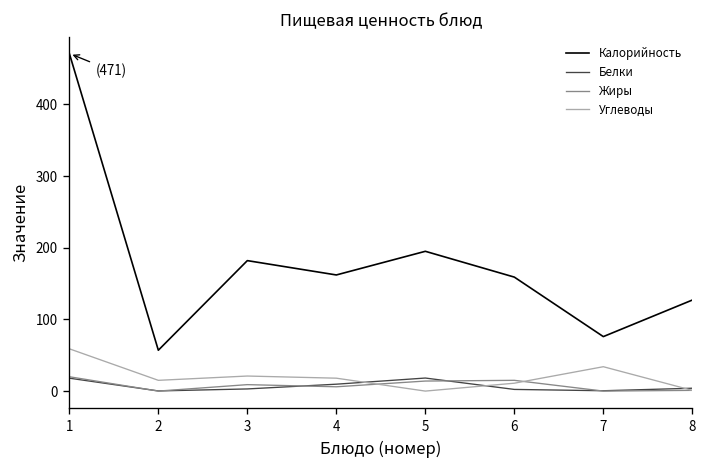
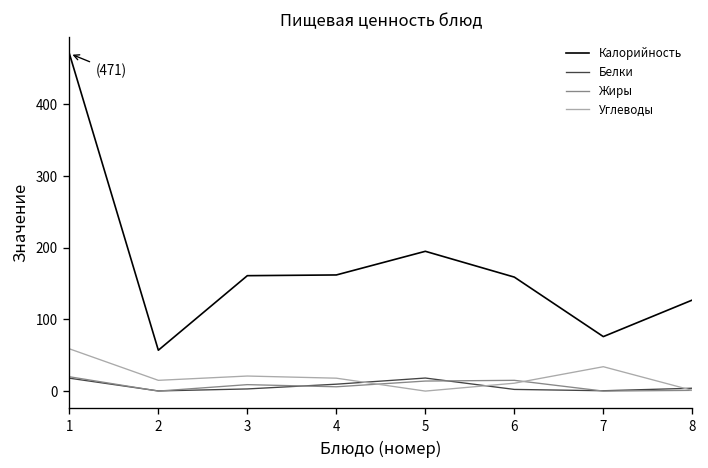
  {
    "Калорийность": {
      "2": 60,
-     "3": 180,
+     "3": 160,
      "4": 160,
      "5": 200,
      "6": 160,
      "7": 80,
      "8": 130
    },
    "Белки": {
      "3": 0,
      "6": 0
    }
  }
